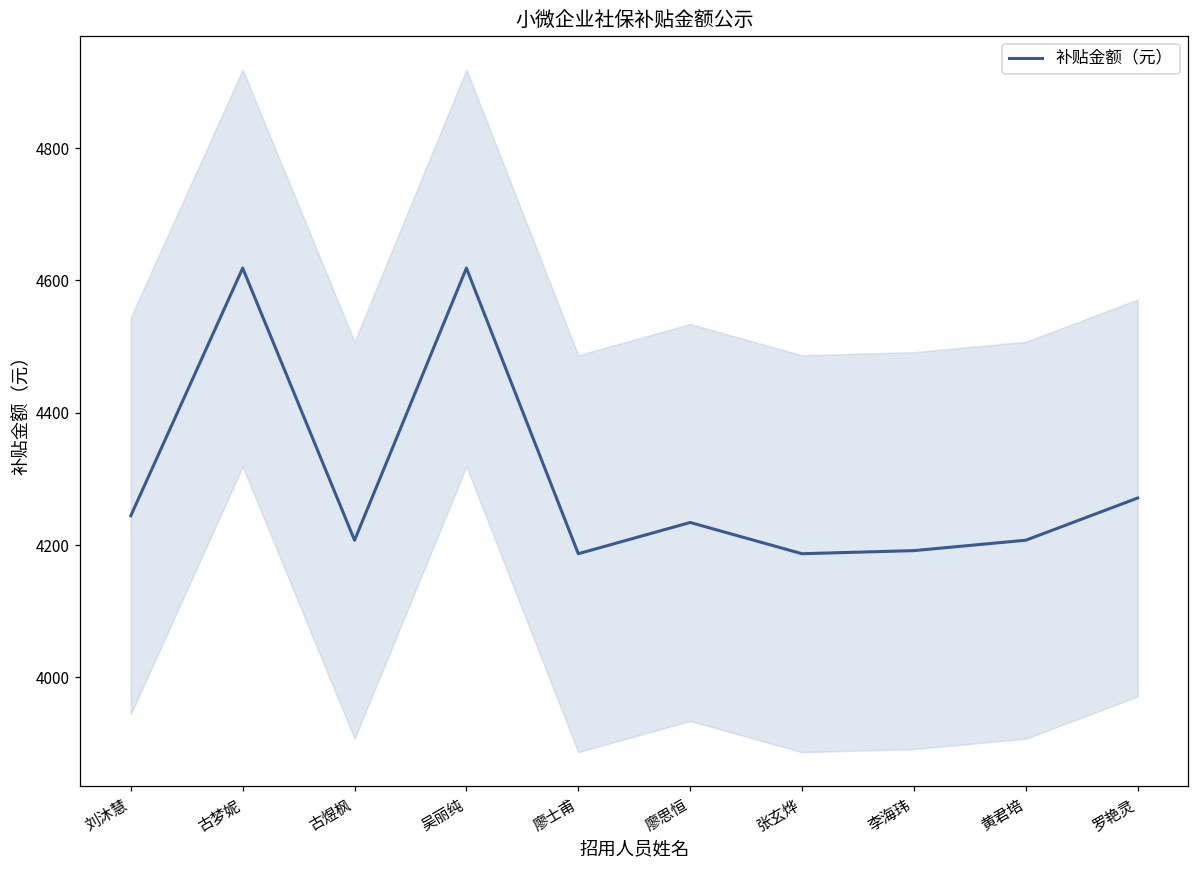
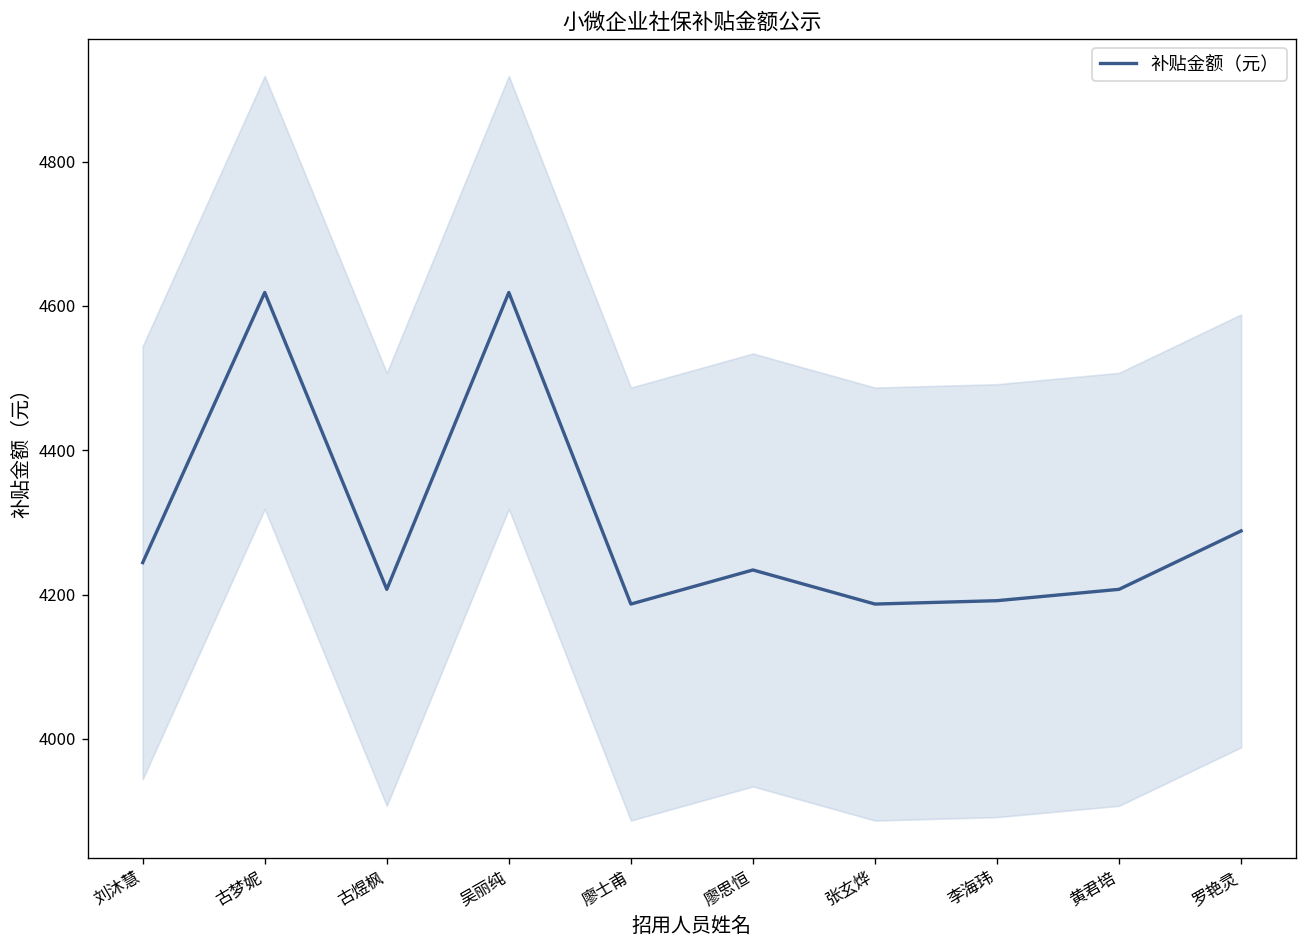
  {
    "补贴金额（元）": {
      "刘沐慧": 4240,
      "古梦妮": 4620,
      "古煜枫": 4210,
      "吴丽纯": 4620,
      "廖士甫": 4190,
      "廖思恒": 4230,
      "张玄烨": 4190,
      "李海玮": 4190,
      "黄君培": 4210,
-     "罗艳灵": 4270
+     "罗艳灵": 4290
    }
  }
